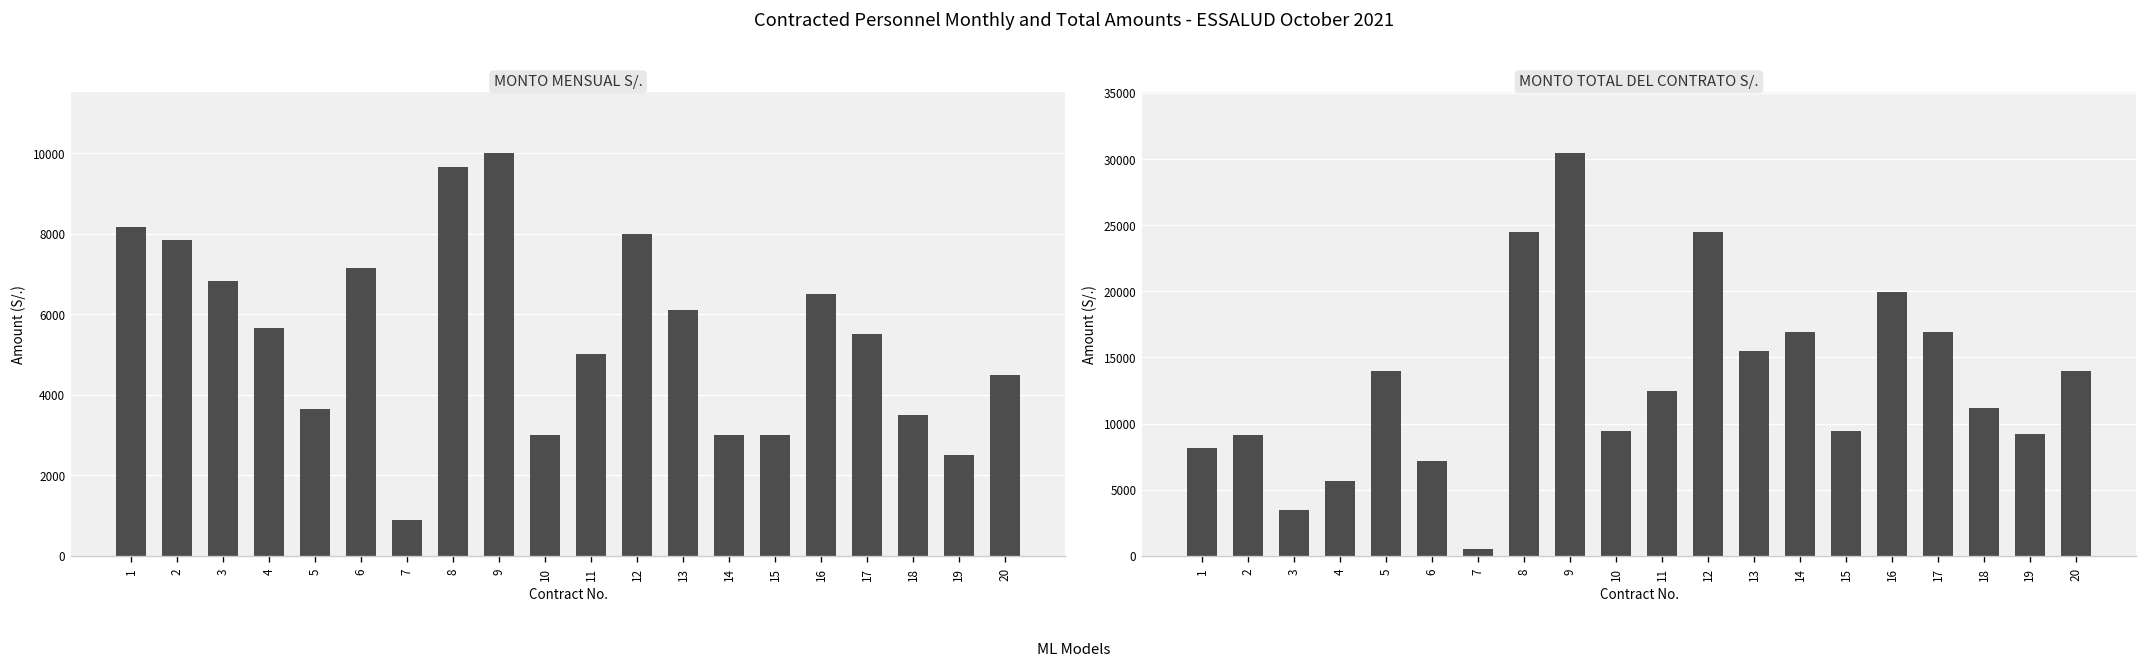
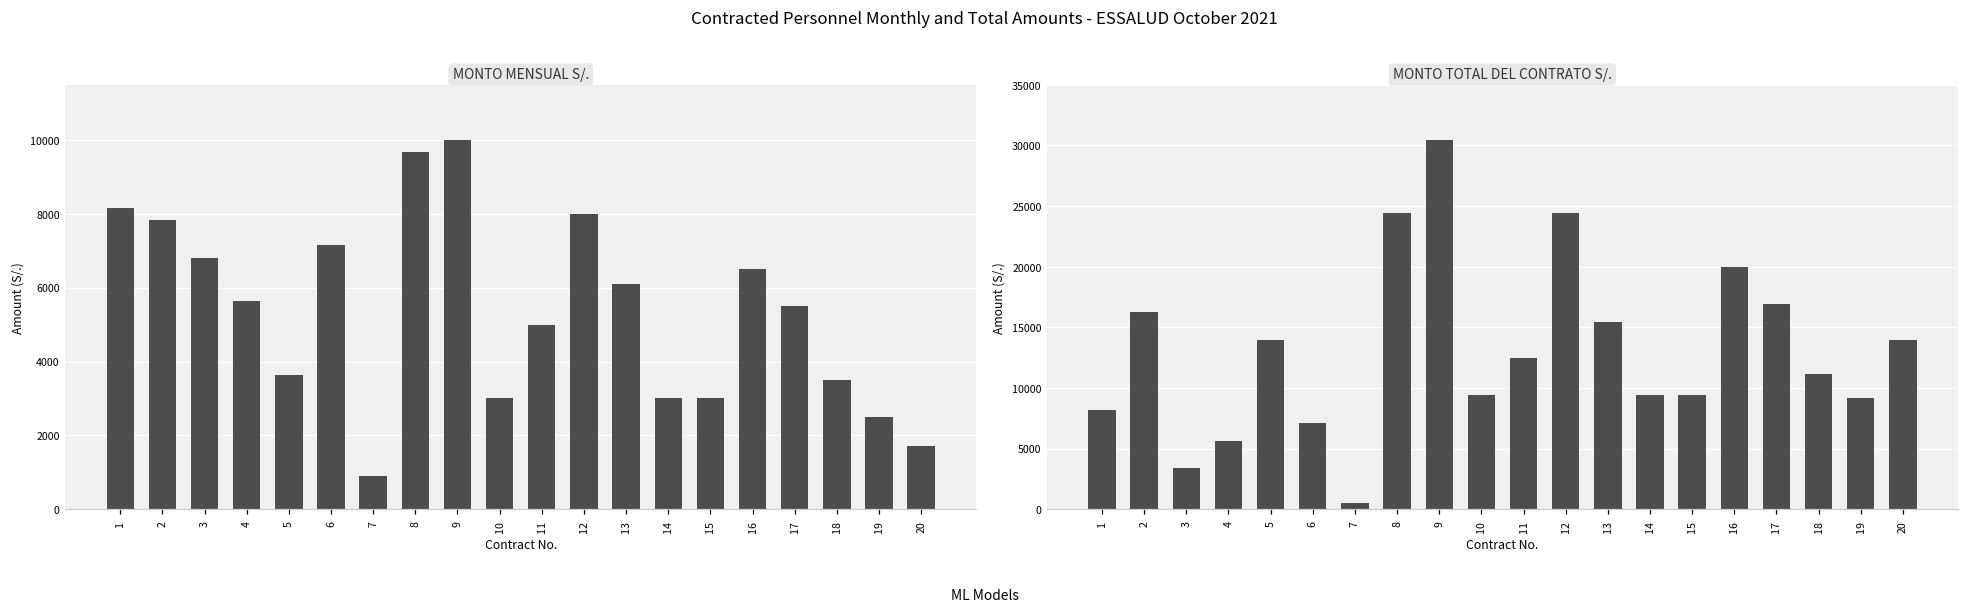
  {
    "MONTO MENSUAL S/.": {
      "1": 8200,
      "2": 7800,
      "3": 6800,
      "4": 5600,
      "5": 3600,
      "6": 7200,
      "7": 900,
      "8": 9700,
      "9": 10000,
      "10": 3000,
      "11": 5000,
      "12": 8000,
      "13": 6100,
      "14": 3000,
      "15": 3000,
      "16": 6500,
      "17": 5500,
      "18": 3500,
      "19": 2500,
-     "20": 4500
+     "20": 1700
    },
    "MONTO TOTAL DEL CONTRATO S/.": {
      "1": 8200,
-     "2": 9200,
+     "2": 16300,
      "3": 3400,
      "4": 5600,
      "5": 13900,
      "6": 7200,
      "7": 500,
      "8": 24500,
      "9": 30500,
      "10": 9400,
      "11": 12500,
      "12": 24500,
      "13": 15500,
-     "14": 16900,
+     "14": 9400,
      "15": 9500,
      "16": 20000,
      "17": 17000,
      "18": 11200,
      "19": 9200,
      "20": 13900
    }
  }
